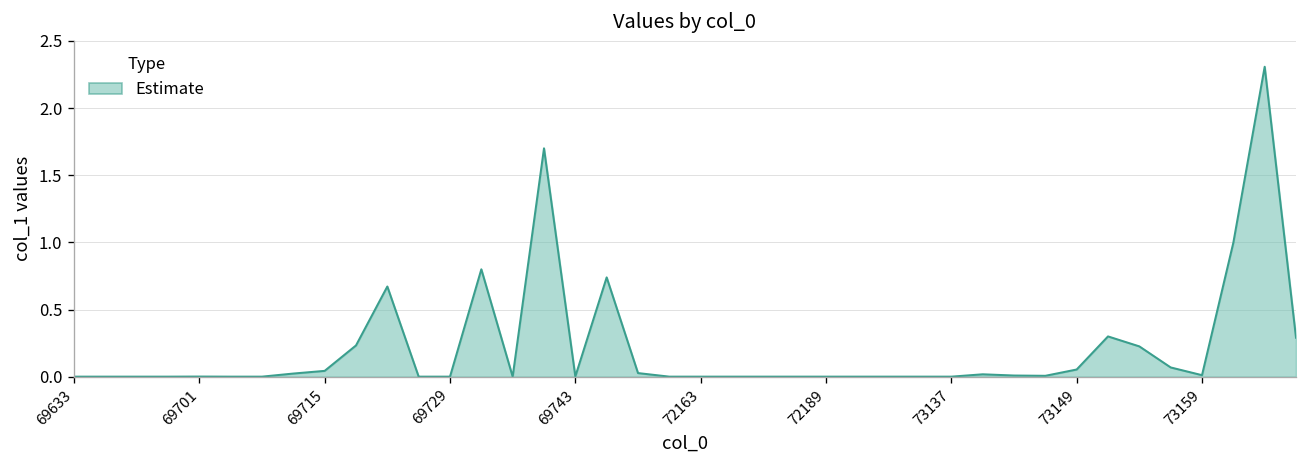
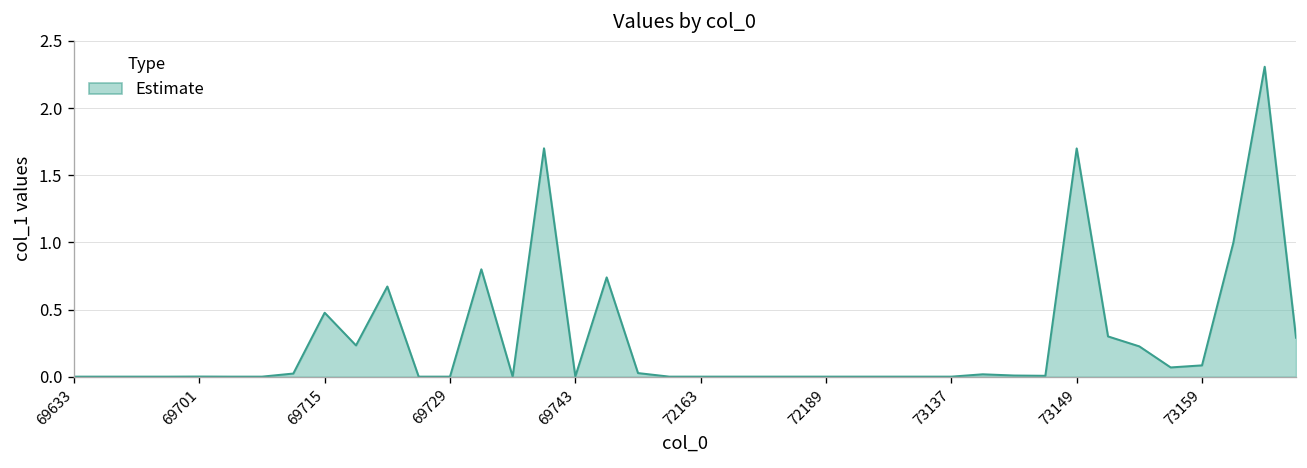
  {
    "69633": 0.00,
    "69701": 0.00,
-   "69715": 0.04,
+   "69715": 0.48,
    "69729": 0.00,
    "69743": 0.00,
    "72163": 0.00,
    "72189": 0.00,
    "73137": 0.00,
-   "73149": 0.05,
-   "73159": 0.01
+   "73149": 1.70,
+   "73159": 0.08
  }
